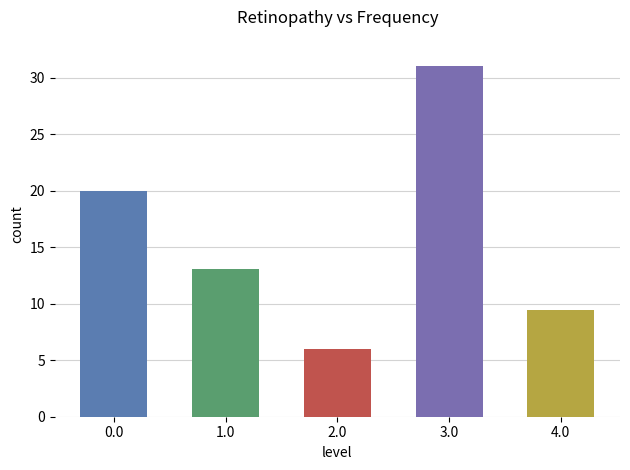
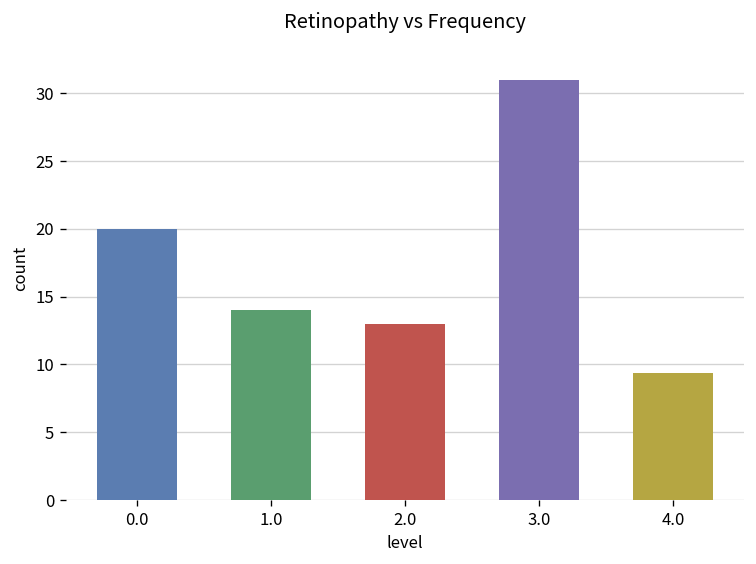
  {
    "0.0": 20.0,
-   "1.0": 13.1,
-   "2.0": 6,
+   "1.0": 14.0,
+   "2.0": 13,
    "3.0": 31.0,
    "4.0": 9.4
  }
